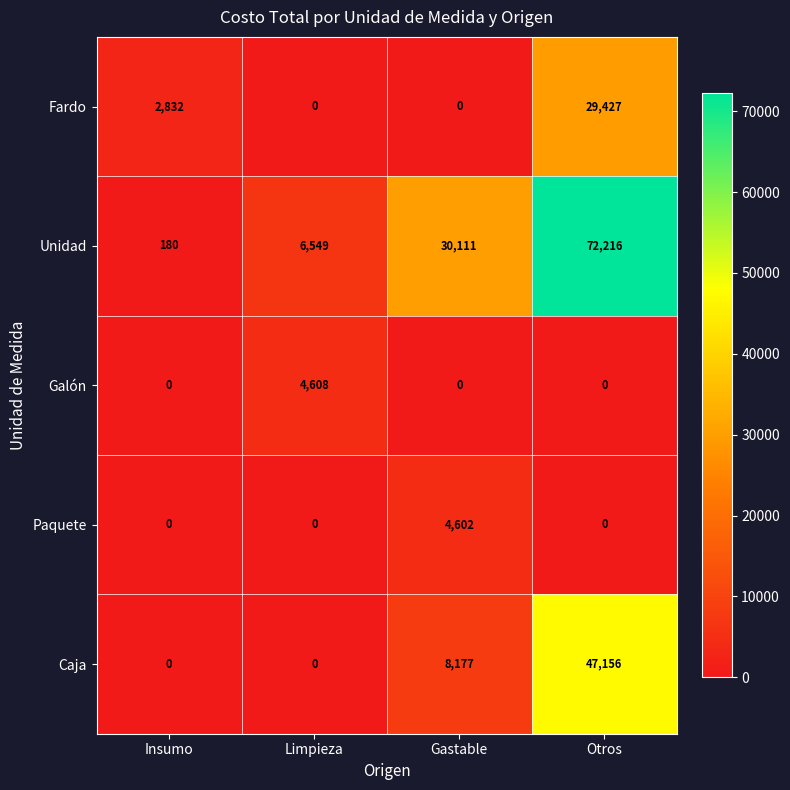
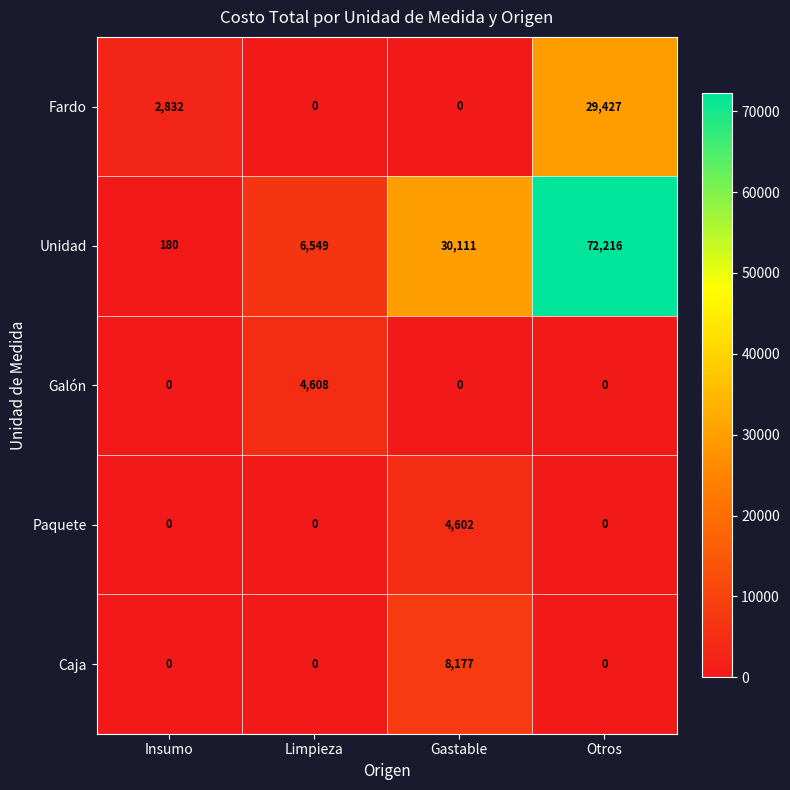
  {
    "Fardo": {
      "Insumo": "2,832",
      "Limpieza": "0",
      "Gastable": "0",
      "Otros": "29,427"
    },
    "Unidad": {
      "Insumo": "180",
      "Limpieza": "6,549",
      "Gastable": "30,111",
      "Otros": "72,216"
    },
    "Galón": {
      "Insumo": "0",
      "Limpieza": "4,608",
      "Gastable": "0",
      "Otros": "0"
    },
    "Paquete": {
      "Insumo": "0",
      "Limpieza": "0",
      "Gastable": "4,602",
      "Otros": "0"
    },
    "Caja": {
      "Insumo": "0",
      "Limpieza": "0",
      "Gastable": "8,177",
-     "Otros": "47,156"
+     "Otros": "0"
    }
  }
